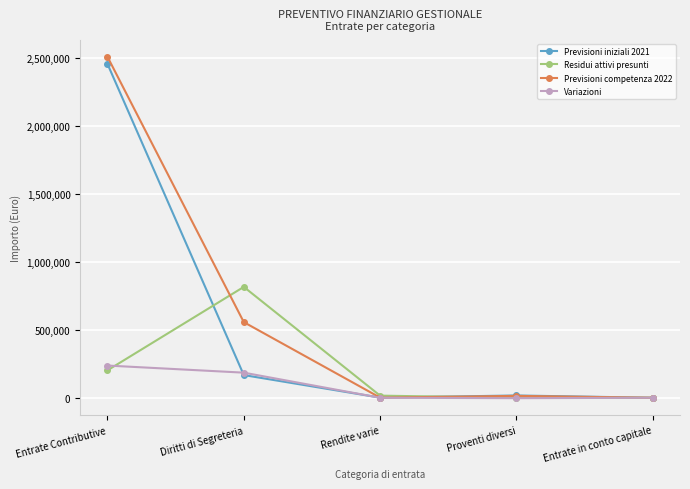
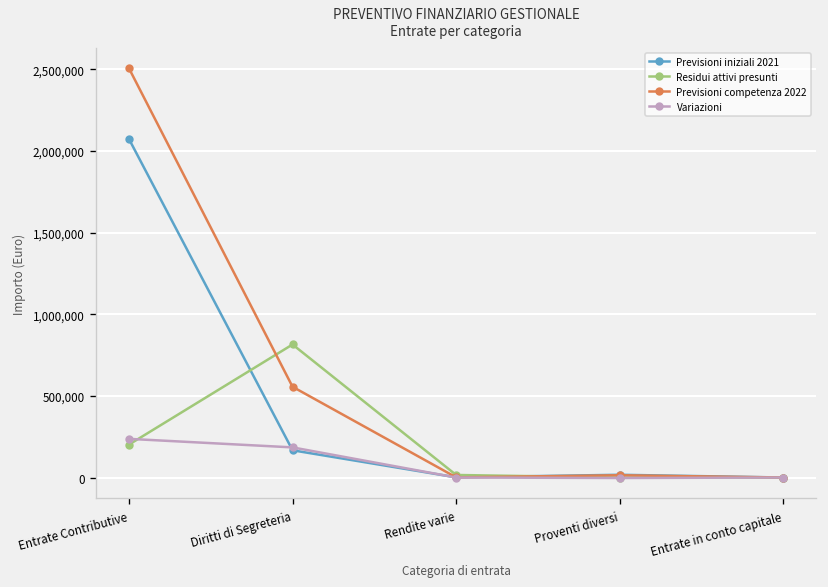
  {
    "Previsioni iniziali 2021": {
-     "Entrate Contributive": "2,450,000"
+     "Entrate Contributive": "2,070,000"
    },
    "Residui attivi presunti": {
      "Entrate Contributive": "200,000",
      "Diritti di Segreteria": "810,000"
    },
    "Previsioni competenza 2022": {
      "Entrate Contributive": "2,510,000",
      "Diritti di Segreteria": "560,000"
    },
    "Variazioni": {
      "Entrate Contributive": "240,000"
    }
  }
